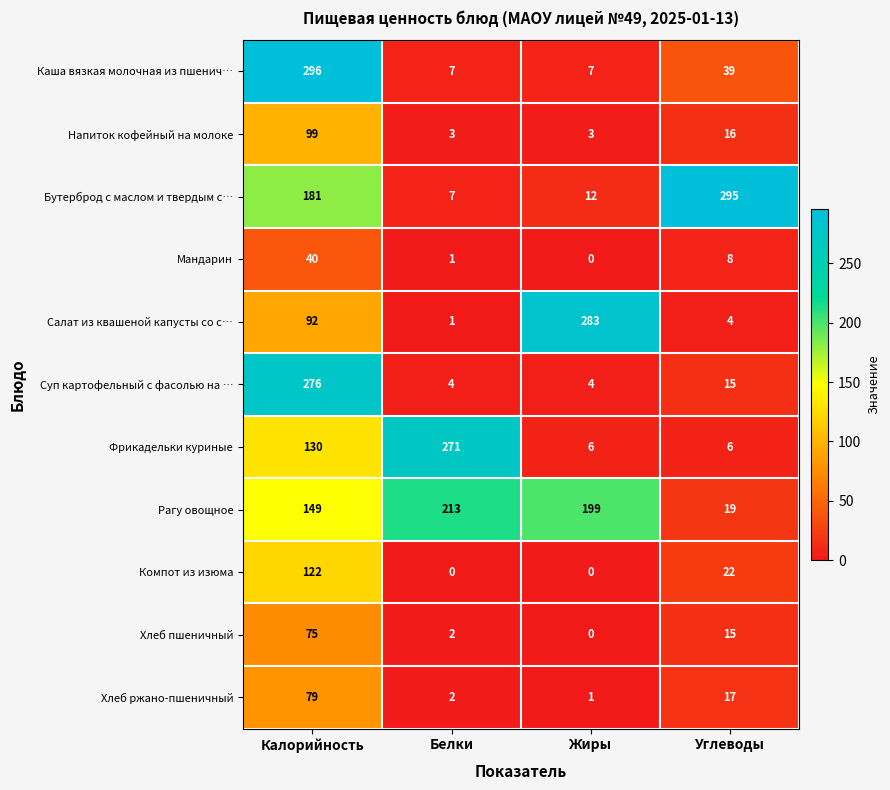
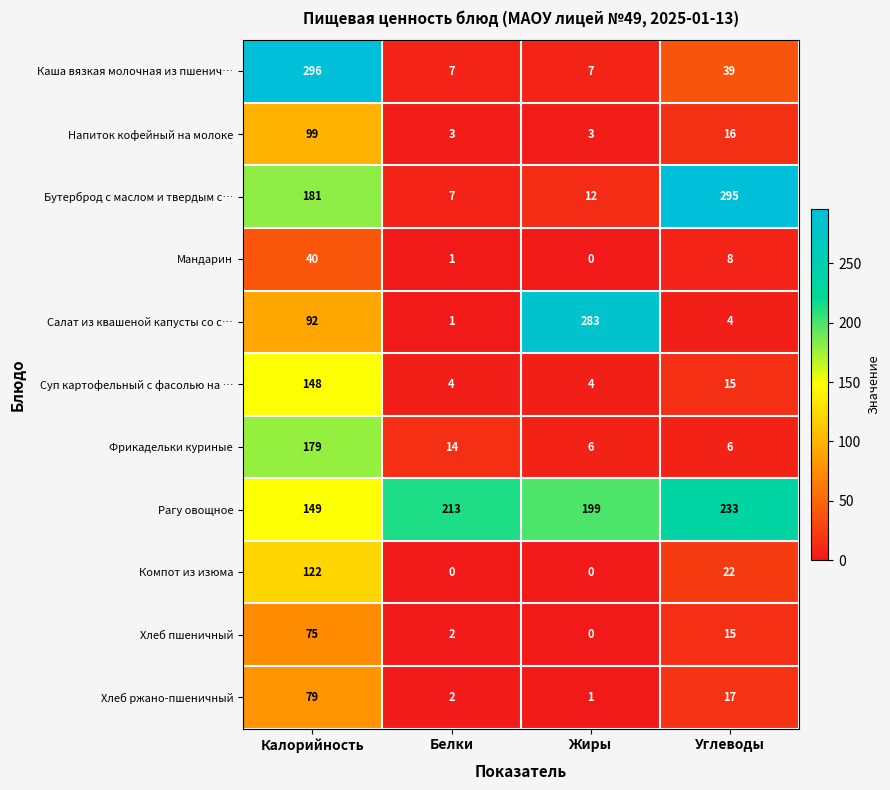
  {
    "Каша вязкая молочная из пшенич…": {
      "Калорийность": 296,
      "Белки": 7,
      "Жиры": 7,
      "Углеводы": 39
    },
    "Напиток кофейный на молоке": {
      "Калорийность": 99,
      "Белки": 3,
      "Жиры": 3,
      "Углеводы": 16
    },
    "Бутерброд с маслом и твердым с…": {
      "Калорийность": 181,
      "Белки": 7,
      "Жиры": 12,
      "Углеводы": 295
    },
    "Мандарин": {
      "Калорийность": 40,
      "Белки": 1,
      "Жиры": 0,
      "Углеводы": 8
    },
    "Салат из квашеной капусты со с…": {
      "Калорийность": 92,
      "Белки": 1,
      "Жиры": 283,
      "Углеводы": 4
    },
    "Суп картофельный с фасолью на …": {
-     "Калорийность": 276,
+     "Калорийность": 148,
      "Белки": 4,
      "Жиры": 4,
      "Углеводы": 15
    },
    "Фрикадельки куриные": {
-     "Калорийность": 130,
-     "Белки": 271,
+     "Калорийность": 179,
+     "Белки": 14,
      "Жиры": 6,
      "Углеводы": 6
    },
    "Рагу овощное": {
      "Калорийность": 149,
      "Белки": 213,
      "Жиры": 199,
-     "Углеводы": 19
+     "Углеводы": 233
    },
    "Компот из изюма": {
      "Калорийность": 122,
      "Белки": 0,
      "Жиры": 0,
      "Углеводы": 22
    },
    "Хлеб пшеничный": {
      "Калорийность": 75,
      "Белки": 2,
      "Жиры": 0,
      "Углеводы": 15
    },
    "Хлеб ржано-пшеничный": {
      "Калорийность": 79,
      "Белки": 2,
      "Жиры": 1,
      "Углеводы": 17
    }
  }
